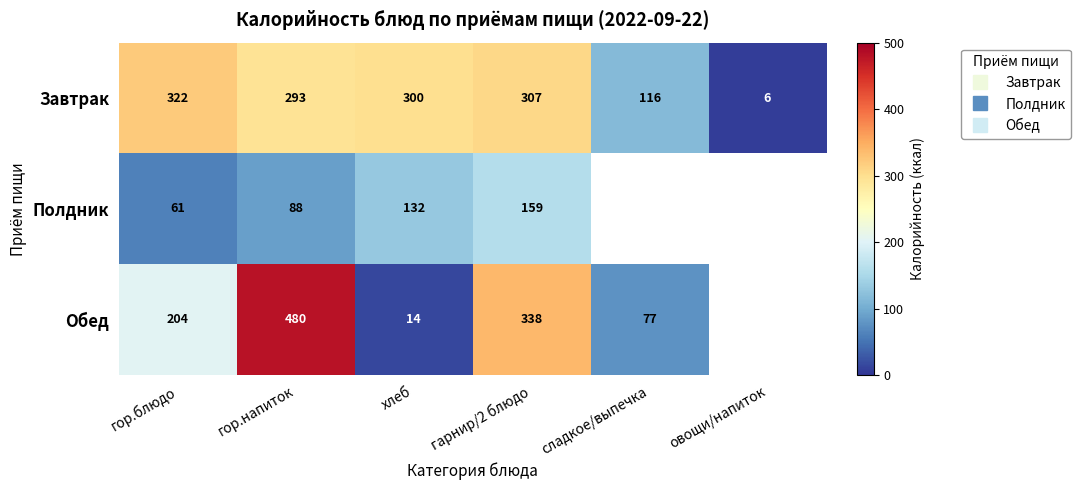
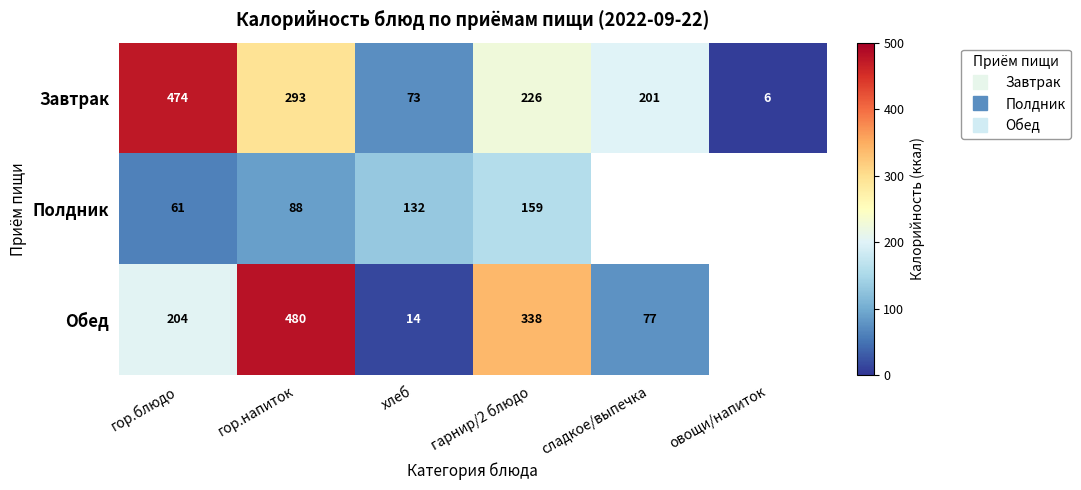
  {
    "Завтрак": {
-     "гор.блюдо": 322,
+     "гор.блюдо": 474,
      "гор.напиток": 293,
-     "хлеб": 300,
-     "гарнир/2 блюдо": 307,
-     "сладкое/выпечка": 116,
+     "хлеб": 73,
+     "гарнир/2 блюдо": 226,
+     "сладкое/выпечка": 201,
      "овощи/напиток": 6
    },
    "Полдник": {
      "гор.блюдо": 61,
      "гор.напиток": 88,
      "хлеб": 132,
      "гарнир/2 блюдо": 159
    },
    "Обед": {
      "гор.блюдо": 204,
      "гор.напиток": 480,
      "хлеб": 14,
      "гарнир/2 блюдо": 338,
      "сладкое/выпечка": 77
    }
  }
